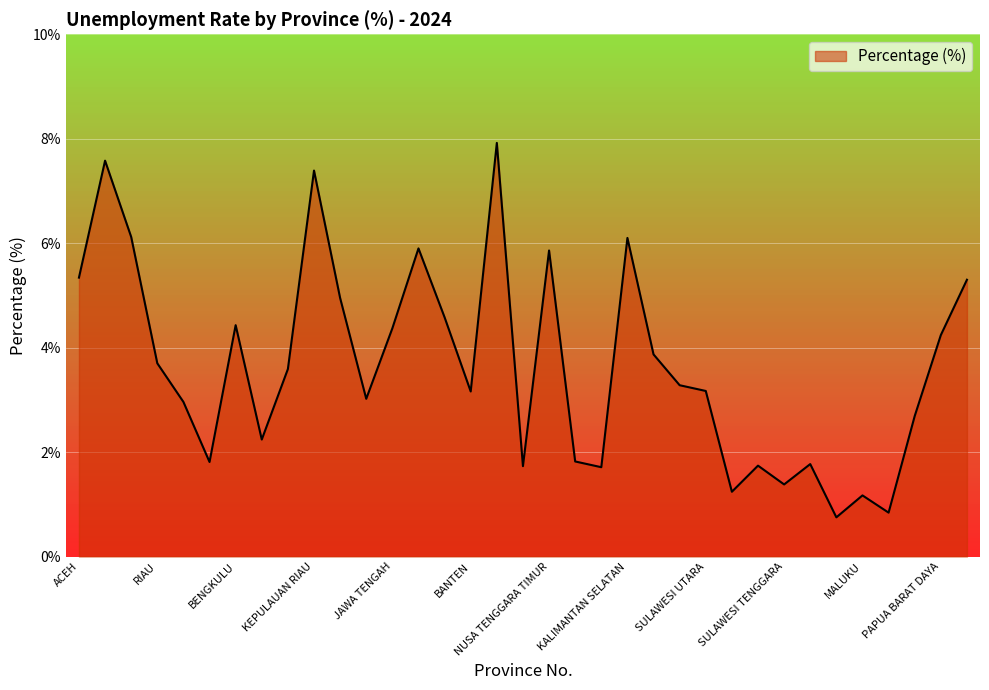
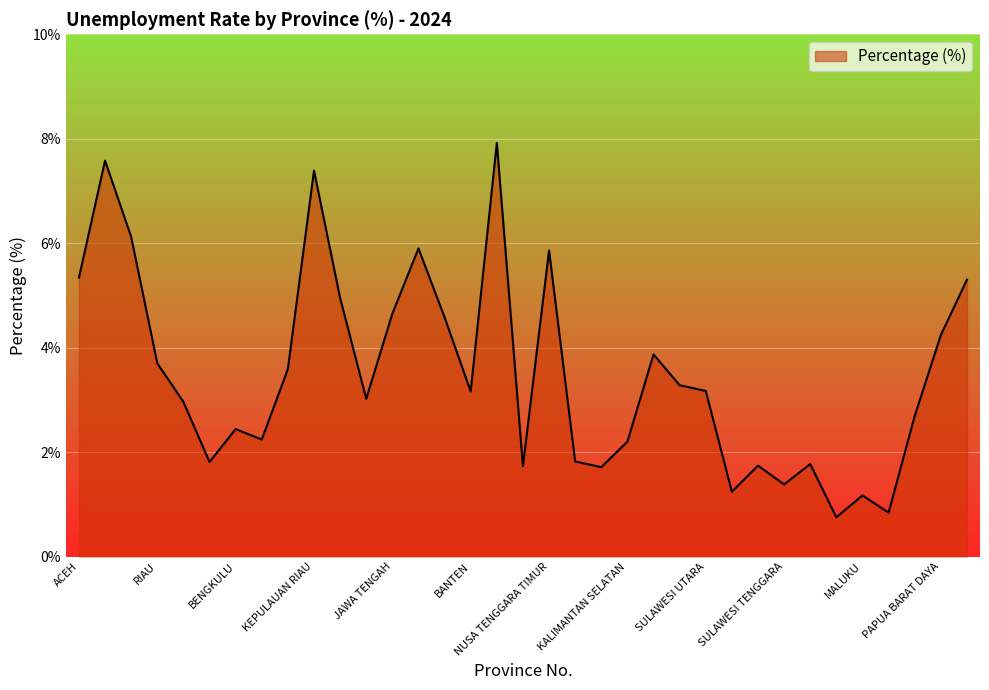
  {
    "ACEH": "5.3%",
    "RIAU": "3.7%",
-   "BENGKULU": "4.4%",
+   "BENGKULU": "2.4%",
    "KEPULAUAN RIAU": "7.4%",
-   "JAWA TENGAH": "4.4%",
+   "JAWA TENGAH": "4.7%",
    "BANTEN": "3.2%",
    "NUSA TENGGARA TIMUR": "5.9%",
-   "KALIMANTAN SELATAN": "6.1%",
+   "KALIMANTAN SELATAN": "2.2%",
    "SULAWESI UTARA": "3.2%",
    "SULAWESI TENGGARA": "1.4%",
    "MALUKU": "1.2%",
    "PAPUA BARAT DAYA": "4.2%"
  }
